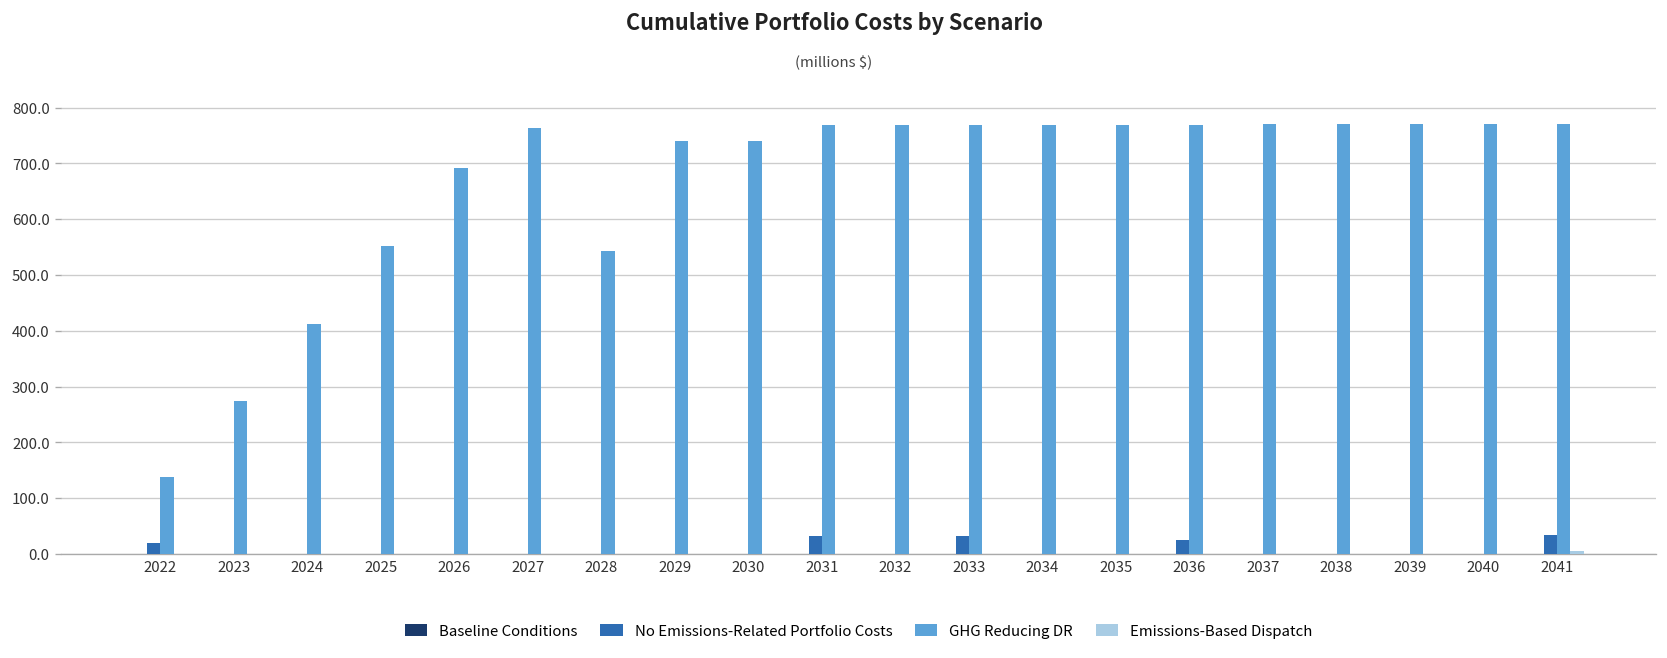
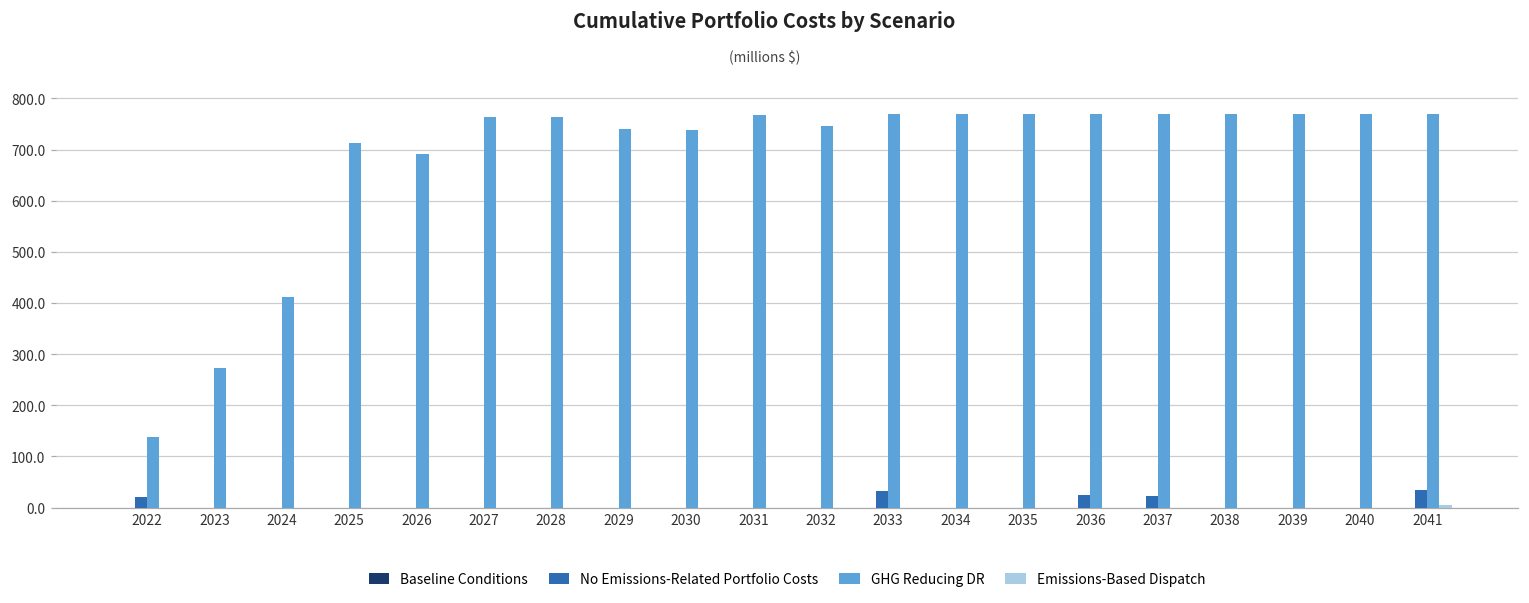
  {
    "Baseline Conditions": {
      "2022": 0,
      "2023": 0,
      "2024": 0,
      "2025": 0,
      "2026": 0,
      "2027": 0,
      "2028": 0,
      "2029": 0,
      "2030": 0,
      "2031": 0,
      "2032": 0,
      "2033": 0,
      "2034": 0,
      "2035": 0,
      "2036": 0,
      "2037": 0,
      "2038": 0,
      "2039": 0,
      "2040": 0,
      "2041": 0
    },
    "No Emissions-Related Portfolio Costs": {
      "2022": 20,
      "2023": 0,
      "2024": 0,
      "2025": 0,
      "2026": 0,
      "2027": 0,
      "2028": 0,
      "2029": 0,
      "2030": 0,
-     "2031": 30,
+     "2031": 0,
      "2032": 0,
      "2033": 30,
      "2034": 0,
      "2035": 0,
      "2036": 30,
-     "2037": 0,
+     "2037": 20,
      "2038": 0,
      "2039": 0,
      "2040": 0,
      "2041": 30
    },
    "GHG Reducing DR": {
      "2022": 140,
      "2023": 270,
      "2024": 410,
-     "2025": 550,
+     "2025": 710,
      "2026": 690,
      "2027": 760,
-     "2028": 540,
+     "2028": 760,
      "2029": 740,
      "2030": 740,
      "2031": 770,
-     "2032": 770,
+     "2032": 750,
      "2033": 770,
      "2034": 770,
      "2035": 770,
      "2036": 770,
      "2037": 770,
      "2038": 770,
      "2039": 770,
      "2040": 770,
      "2041": 770
    },
    "Emissions-Based Dispatch": {
      "2022": 0,
      "2023": 0,
      "2024": 0,
      "2025": 0,
      "2026": 0,
      "2027": 0,
      "2028": 0,
      "2029": 0,
      "2030": 0,
      "2031": 0,
      "2032": 0,
      "2033": 0,
      "2034": 0,
      "2035": 0,
      "2036": 0,
      "2037": 0,
      "2038": 0,
      "2039": 0,
      "2040": 0,
      "2041": 10
    }
  }
